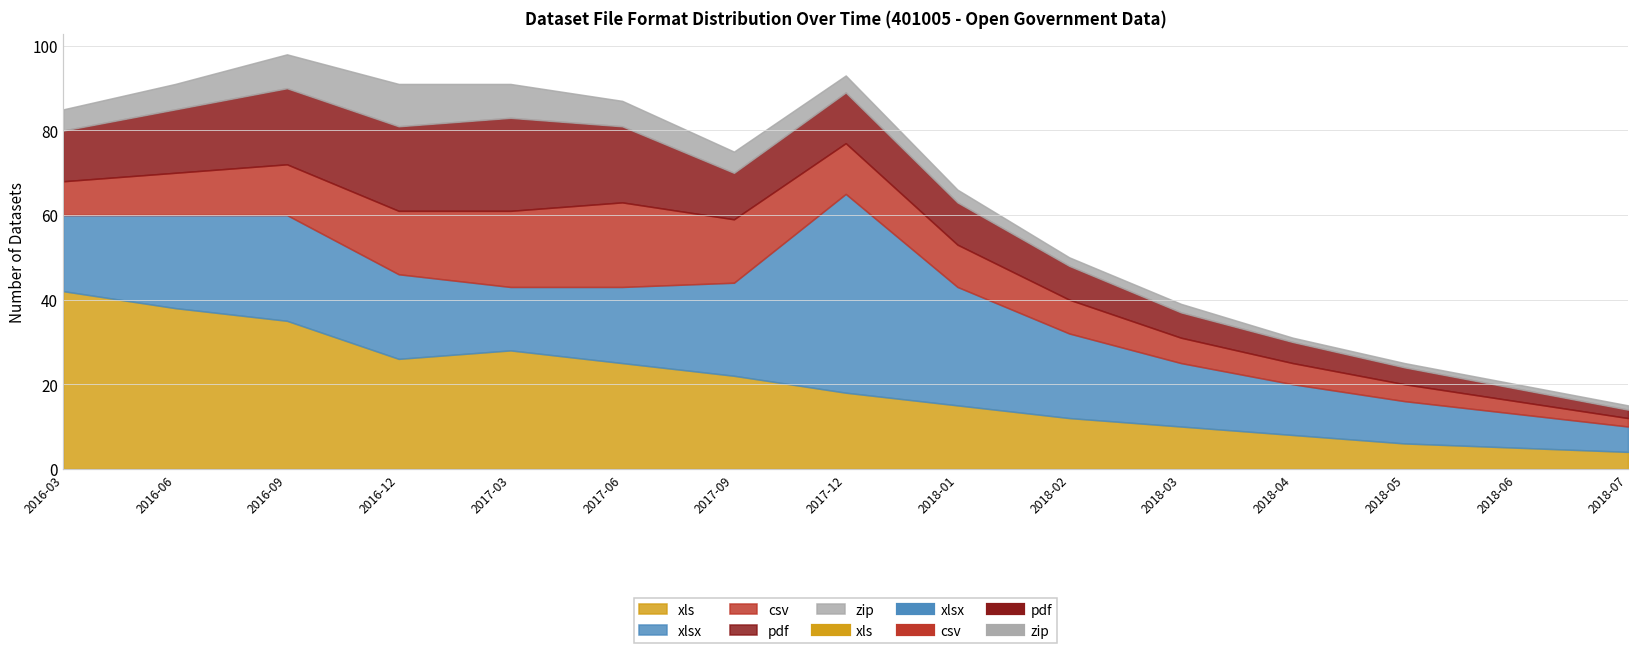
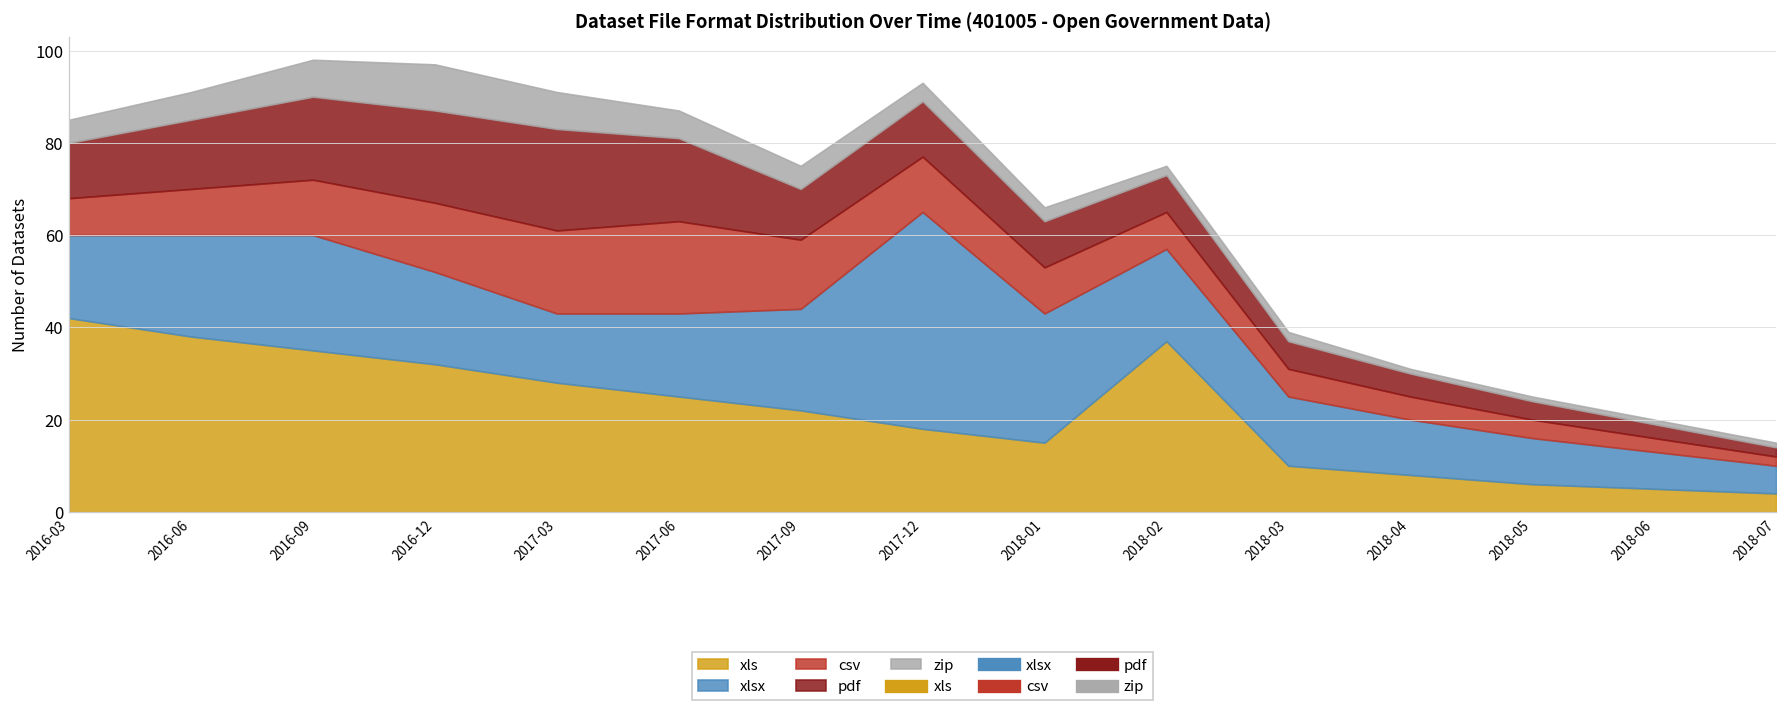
  {
    "xls": {
      "2016-03": 42,
      "2016-06": 38,
      "2016-09": 35,
-     "2016-12": 26,
+     "2016-12": 32,
      "2017-03": 28,
      "2017-06": 25,
      "2017-09": 22,
      "2017-12": 18,
      "2018-01": 15,
-     "2018-02": 12,
+     "2018-02": 37,
      "2018-03": 10,
      "2018-04": 8,
      "2018-05": 6,
      "2018-06": 5,
      "2018-07": 4
    },
    "xlsx": {
      "2016-03": 18,
      "2016-06": 22,
      "2016-09": 25,
      "2016-12": 20,
      "2017-03": 15,
      "2017-06": 18,
      "2017-09": 22,
      "2017-12": 47,
      "2018-01": 28,
      "2018-02": 20,
      "2018-03": 15,
      "2018-04": 12,
      "2018-05": 10,
      "2018-06": 8,
      "2018-07": 6
    },
    "csv": {
      "2016-03": 8,
      "2016-06": 10,
      "2016-09": 12,
      "2016-12": 15,
      "2017-03": 18,
      "2017-06": 20,
      "2017-09": 15,
      "2017-12": 12,
      "2018-01": 10,
      "2018-02": 8,
      "2018-03": 6,
      "2018-04": 5,
      "2018-05": 4,
      "2018-06": 3,
      "2018-07": 2
    },
    "pdf": {
      "2016-03": 12,
      "2016-06": 15,
      "2016-09": 18,
      "2016-12": 20,
      "2017-03": 22,
      "2017-06": 18,
      "2017-09": 11,
      "2017-12": 12,
      "2018-01": 10,
      "2018-02": 8,
      "2018-03": 6,
      "2018-04": 5,
      "2018-05": 4,
      "2018-06": 3,
      "2018-07": 2
    },
    "zip": {
      "2016-03": 5,
      "2016-06": 6,
      "2016-09": 8,
      "2016-12": 10,
      "2017-03": 8,
      "2017-06": 6,
      "2017-09": 5,
      "2017-12": 4,
      "2018-01": 3,
      "2018-02": 2,
      "2018-03": 2,
      "2018-04": 1,
      "2018-05": 1,
      "2018-06": 1,
      "2018-07": 1
    }
  }
